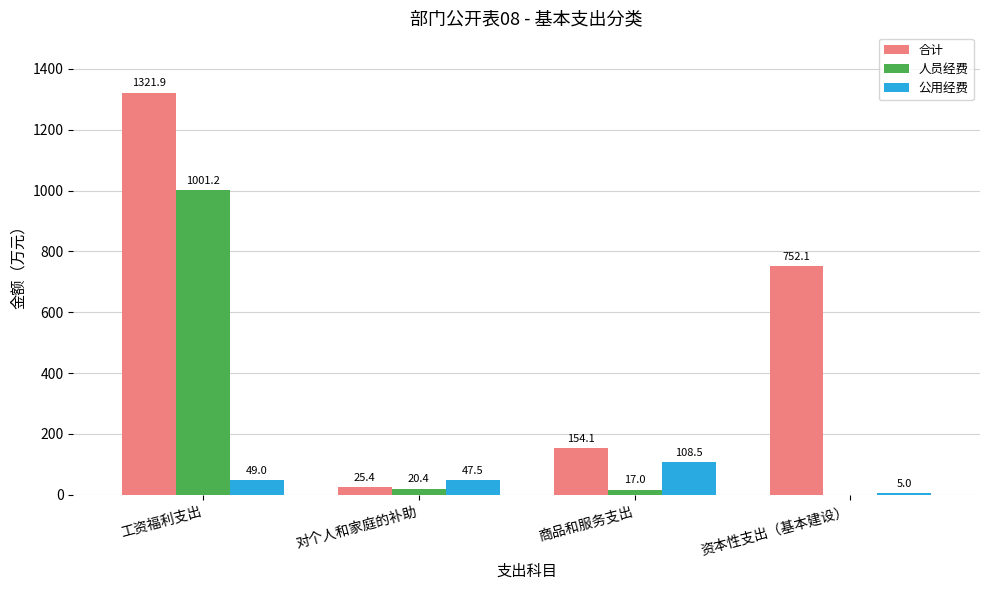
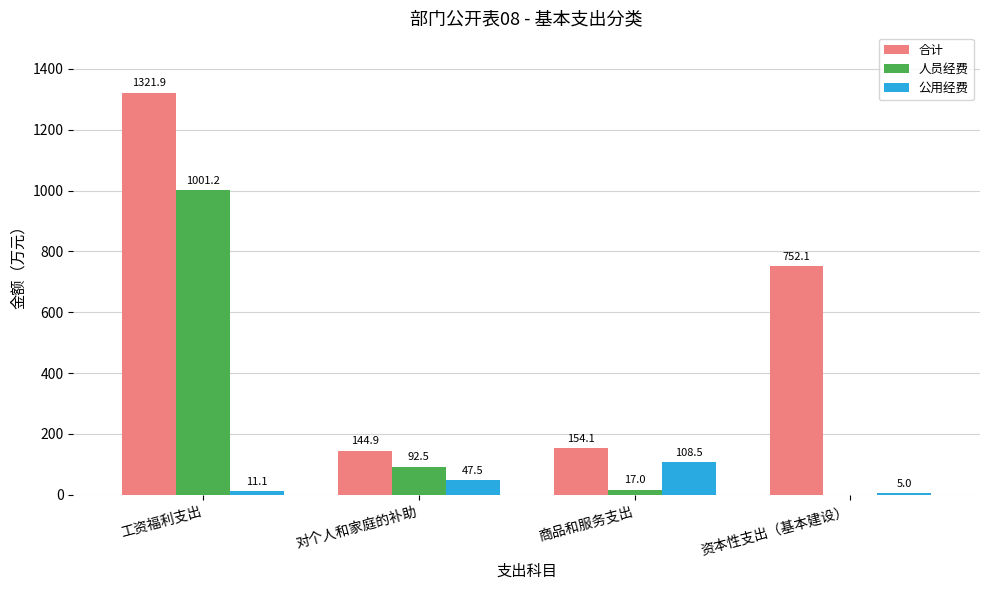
  {
    "合计": {
      "工资福利支出": 1321.9,
-     "对个人和家庭的补助": 25.4,
+     "对个人和家庭的补助": 144.9,
      "商品和服务支出": 154.1,
      "资本性支出（基本建设）": 752.1
    },
    "人员经费": {
      "工资福利支出": 1001.2,
-     "对个人和家庭的补助": 20.4,
+     "对个人和家庭的补助": 92.5,
      "商品和服务支出": 17.0
    },
    "公用经费": {
-     "工资福利支出": 49.0,
+     "工资福利支出": 11.1,
      "对个人和家庭的补助": 47.5,
      "商品和服务支出": 108.5,
      "资本性支出（基本建设）": 5.0
    }
  }
